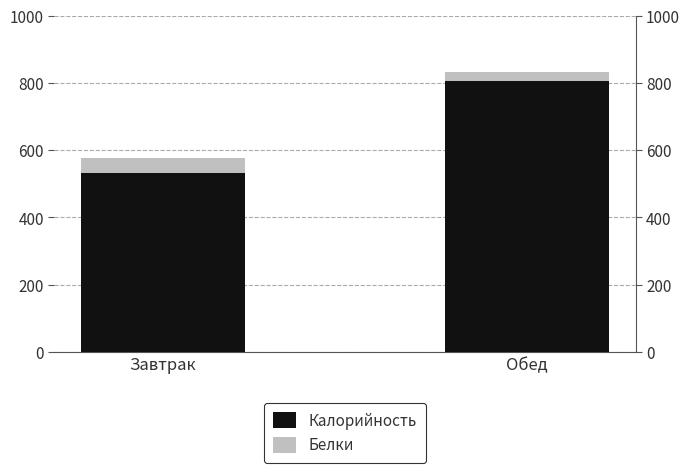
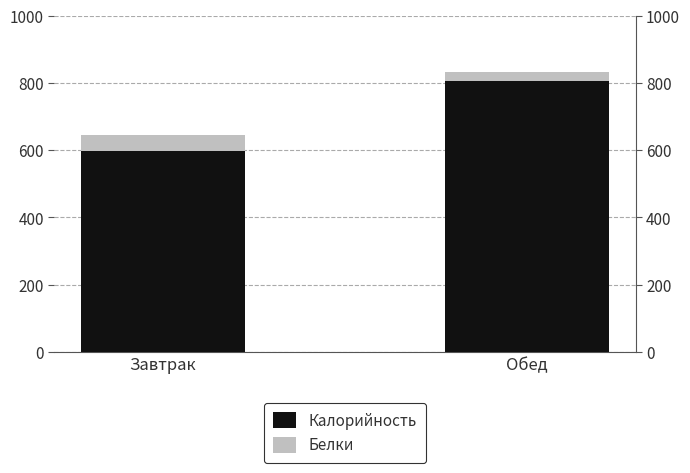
  {
    "Калорийность": {
-     "Завтрак": 530,
+     "Завтрак": 600,
      "Обед": 800
    },
    "Белки": {
      "Завтрак": 50,
      "Обед": 30
    }
  }
